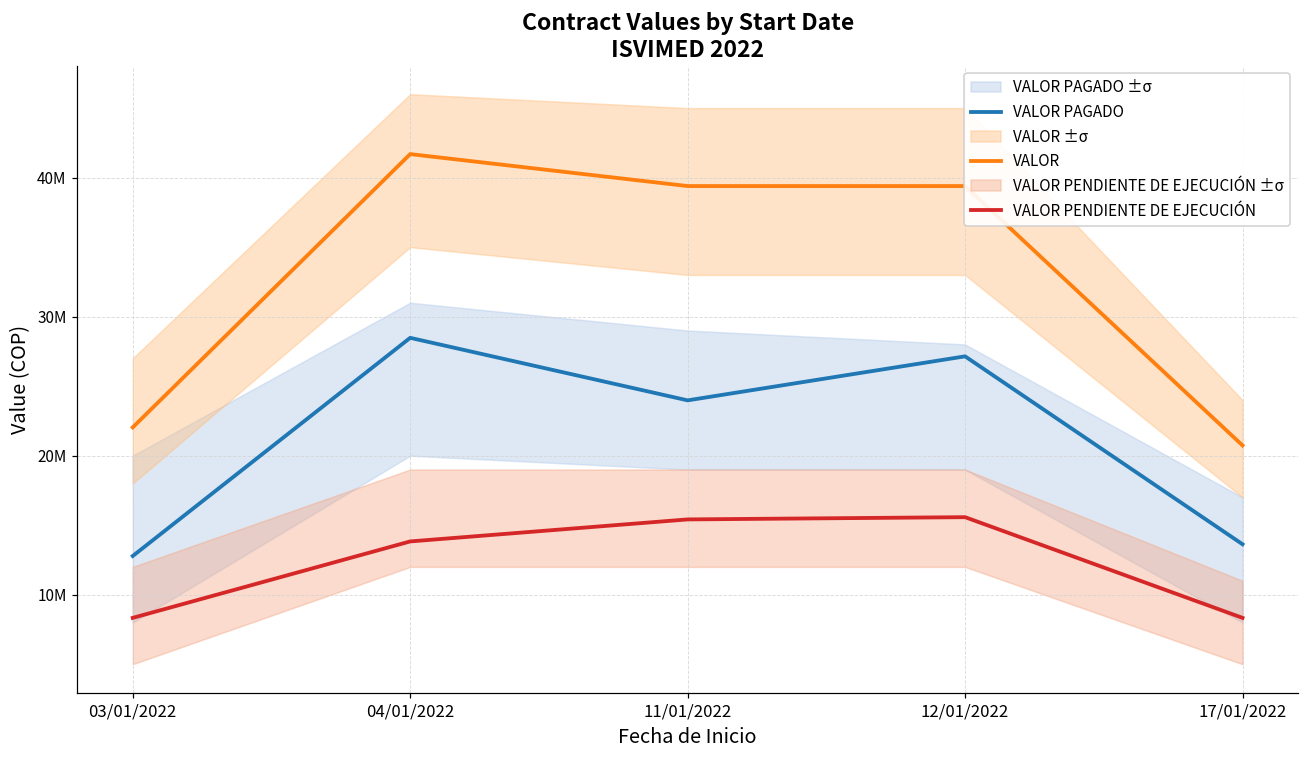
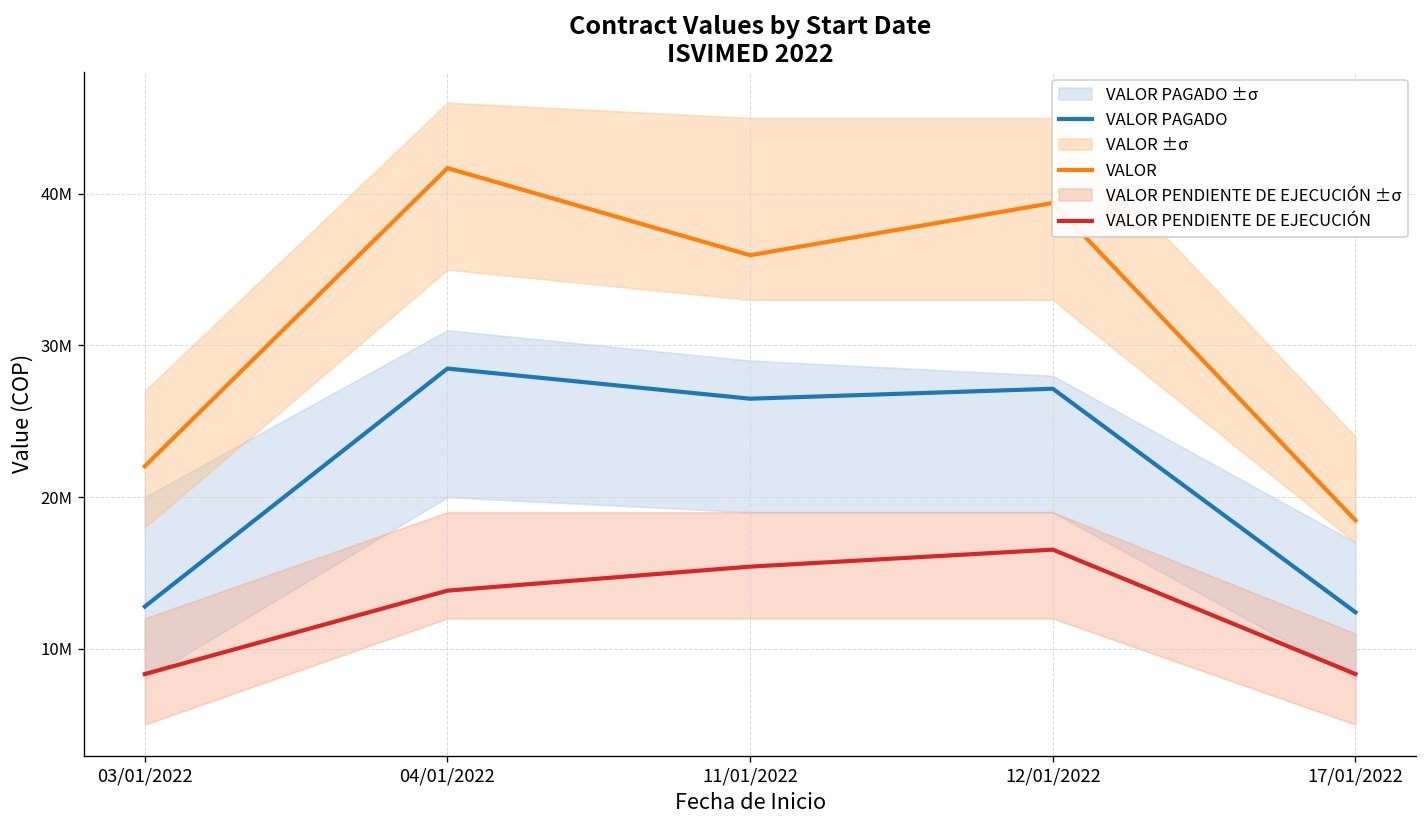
  {
    "VALOR PAGADO": {
      "03/01/2022": 12800000,
      "04/01/2022": 28500000,
-     "11/01/2022": 24000000,
+     "11/01/2022": 26500000,
      "12/01/2022": 27100000,
-     "17/01/2022": 13600000
+     "17/01/2022": 12400000
    },
    "VALOR": {
      "03/01/2022": 22000000,
      "04/01/2022": 41700000,
-     "11/01/2022": 39400000,
-     "17/01/2022": 20700000
+     "11/01/2022": 35900000,
+     "17/01/2022": 18500000
    },
    "VALOR PENDIENTE DE EJECUCIÓN": {
      "03/01/2022": 8300000,
      "04/01/2022": 13800000,
      "11/01/2022": 15400000,
-     "12/01/2022": 15600000,
+     "12/01/2022": 16500000,
      "17/01/2022": 8300000
    }
  }
